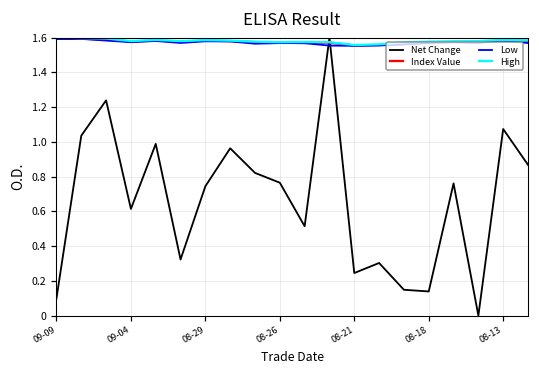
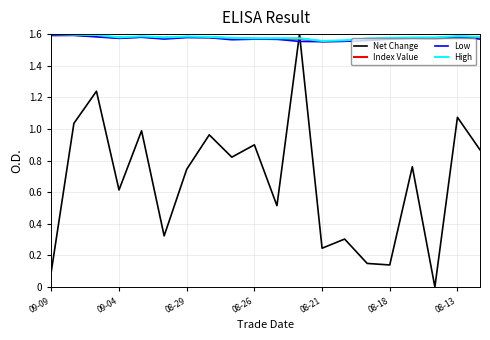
  {
    "Net Change": {
      "09-09": 0.10,
      "09-04": 0.61,
      "08-29": 0.74,
-     "08-26": 0.76,
+     "08-26": 0.90,
      "08-21": 0.25,
      "08-18": 0.14,
      "08-13": 1.07
    }
  }
